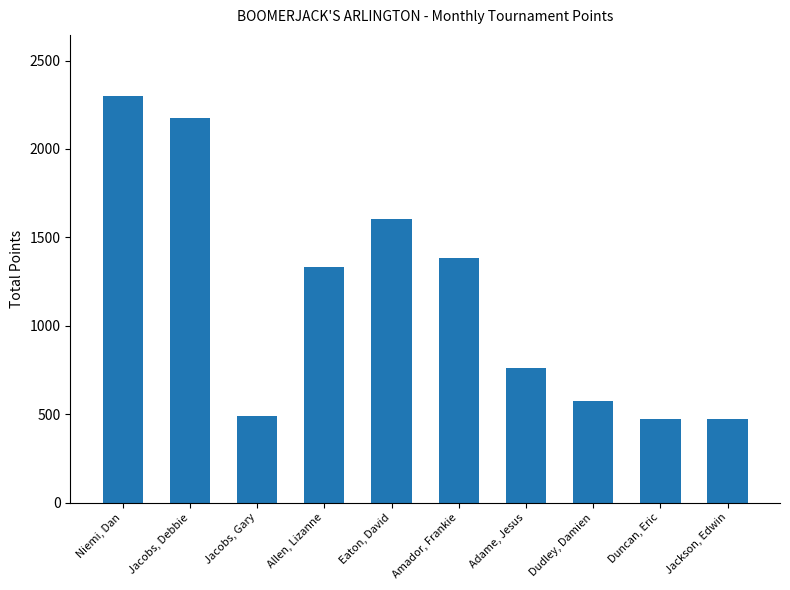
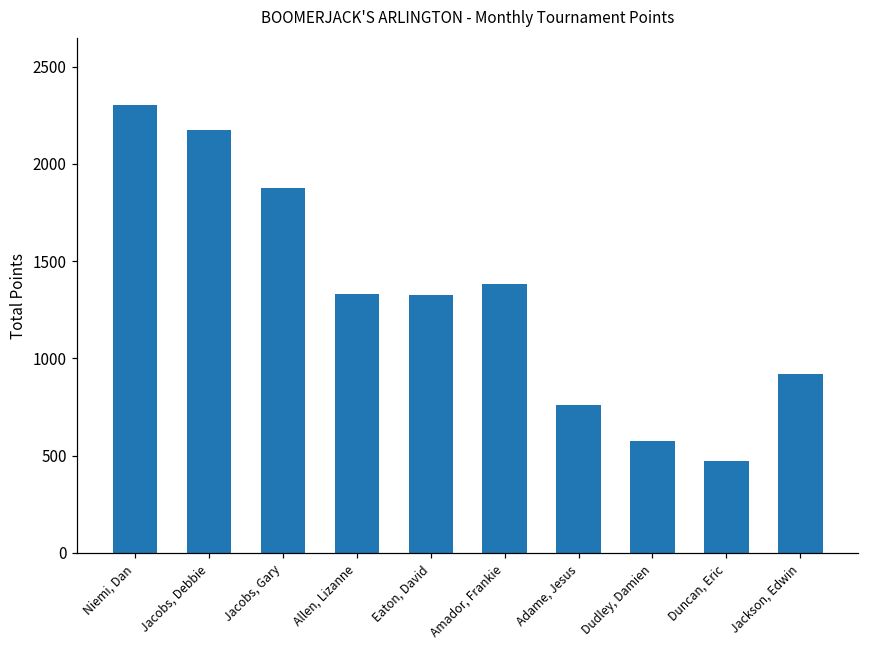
  {
    "Niemi, Dan": 2300,
    "Jacobs, Debbie": 2180,
-   "Jacobs, Gary": 490,
+   "Jacobs, Gary": 1880,
    "Allen, Lizanne": 1330,
-   "Eaton, David": 1600,
+   "Eaton, David": 1330,
    "Amador, Frankie": 1380,
    "Adame, Jesus": 760,
    "Dudley, Damien": 580,
    "Duncan, Eric": 480,
-   "Jackson, Edwin": 480
+   "Jackson, Edwin": 920
  }
